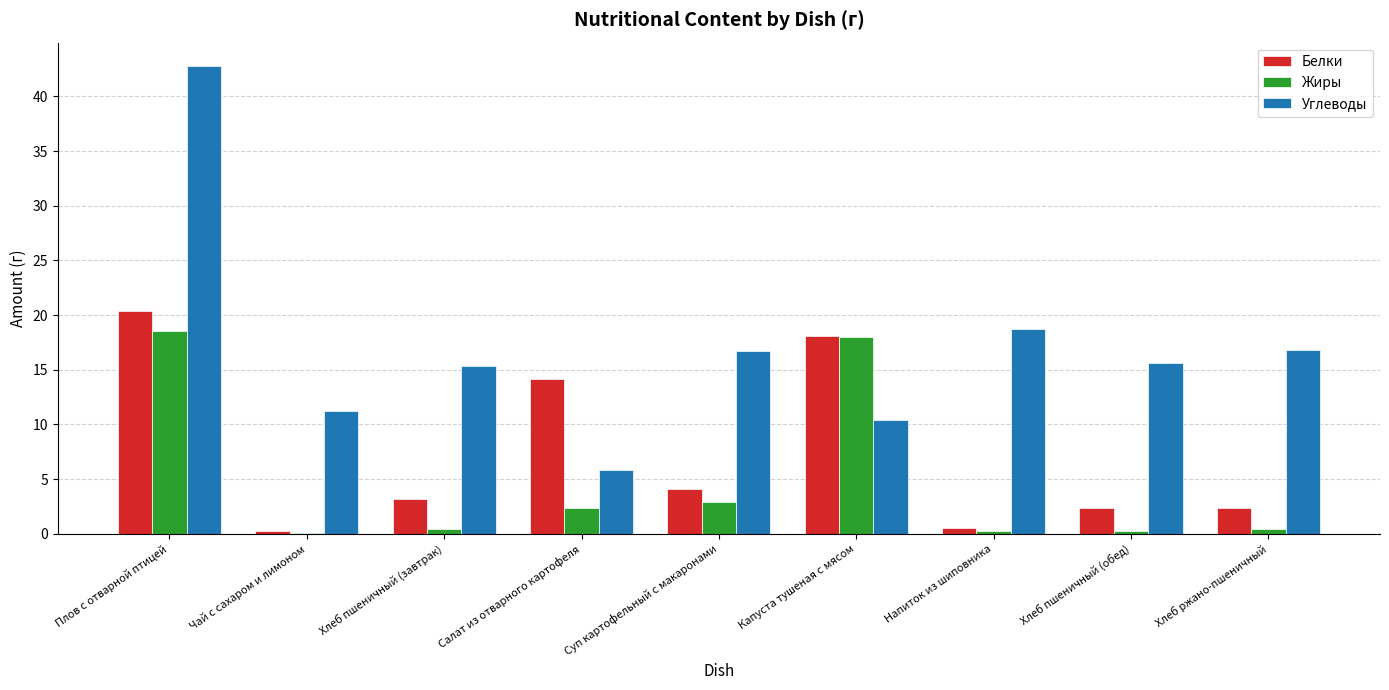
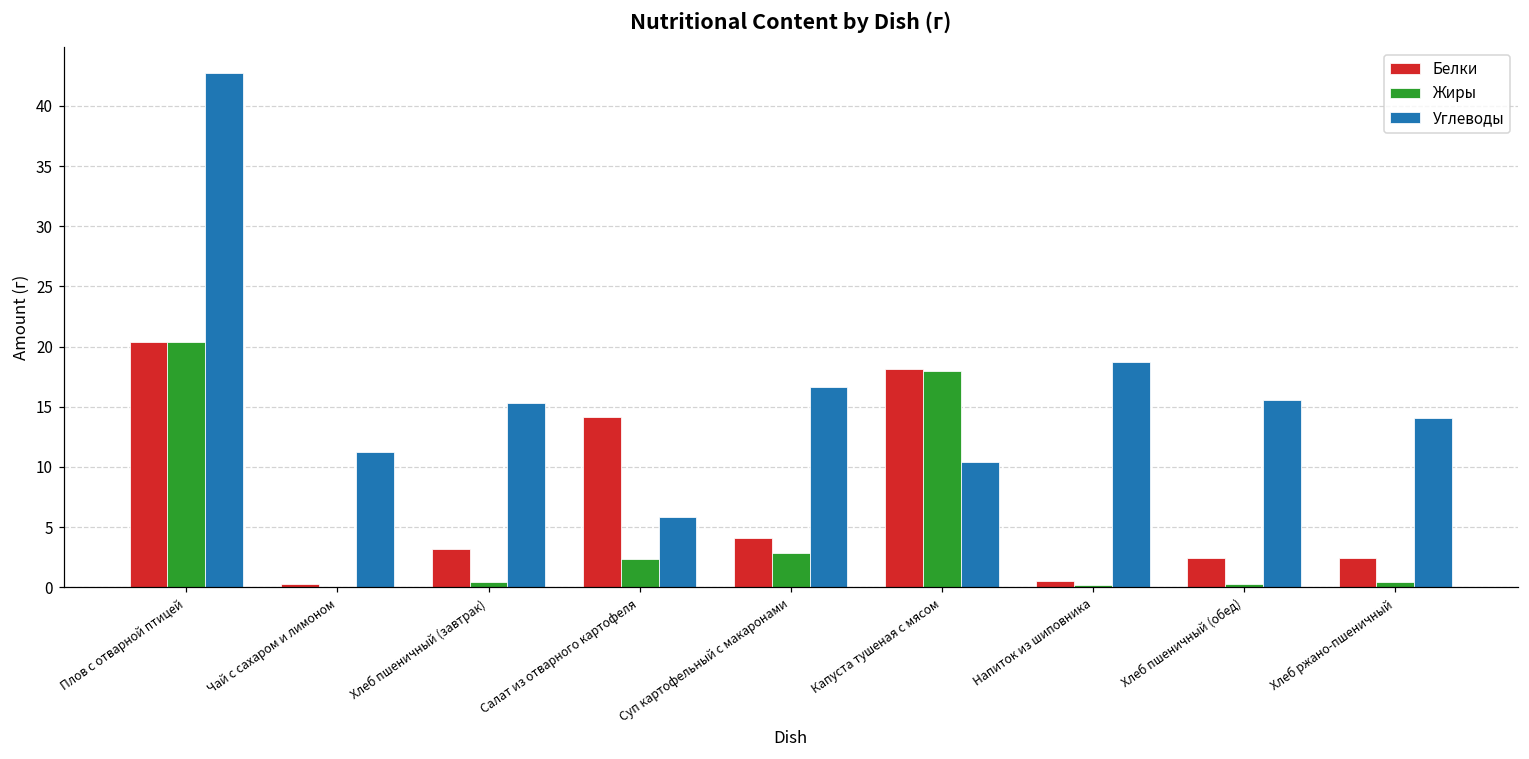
  {
    "Белки": {
      "Плов с отварной птицей": 20.4,
      "Чай с сахаром и лимоном": 0.3,
      "Хлеб пшеничный (завтрак)": 3.2,
      "Салат из отварного картофеля": 14.2,
      "Суп картофельный с макаронами": 4.1,
      "Капуста тушеная с мясом": 18.1,
      "Напиток из шиповника": 0.5,
      "Хлеб пшеничный (обед)": 2.4,
      "Хлеб ржано-пшеничный": 2.4
    },
    "Жиры": {
-     "Плов с отварной птицей": 18.6,
+     "Плов с отварной птицей": 20.3,
      "Хлеб пшеничный (завтрак)": 0.4,
      "Салат из отварного картофеля": 2.3,
      "Суп картофельный с макаронами": 2.9,
      "Капуста тушеная с мясом": 18.0,
      "Хлеб пшеничный (обед)": 0.3,
      "Хлеб ржано-пшеничный": 0.4
    },
    "Углеводы": {
      "Плов с отварной птицей": 42.8,
      "Чай с сахаром и лимоном": 11.3,
      "Хлеб пшеничный (завтрак)": 15.3,
      "Салат из отварного картофеля": 5.9,
      "Суп картофельный с макаронами": 16.7,
      "Капуста тушеная с мясом": 10.4,
      "Напиток из шиповника": 18.7,
      "Хлеб пшеничный (обед)": 15.6,
-     "Хлеб ржано-пшеничный": 16.8
+     "Хлеб ржано-пшеничный": 14.1
    }
  }
